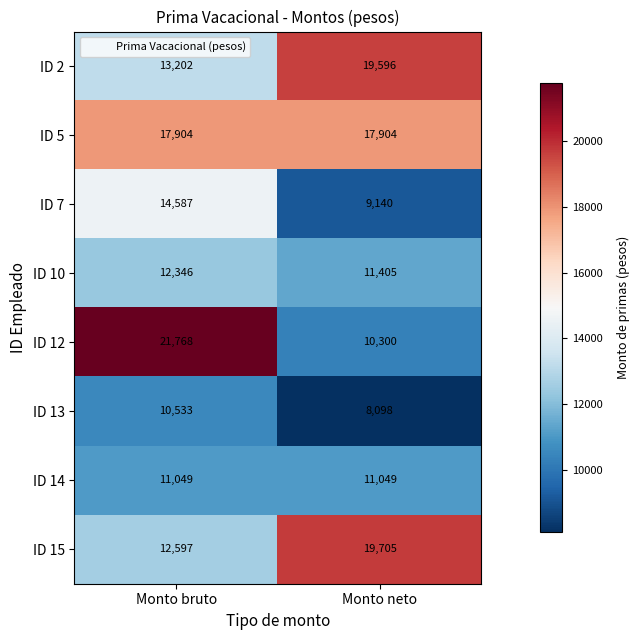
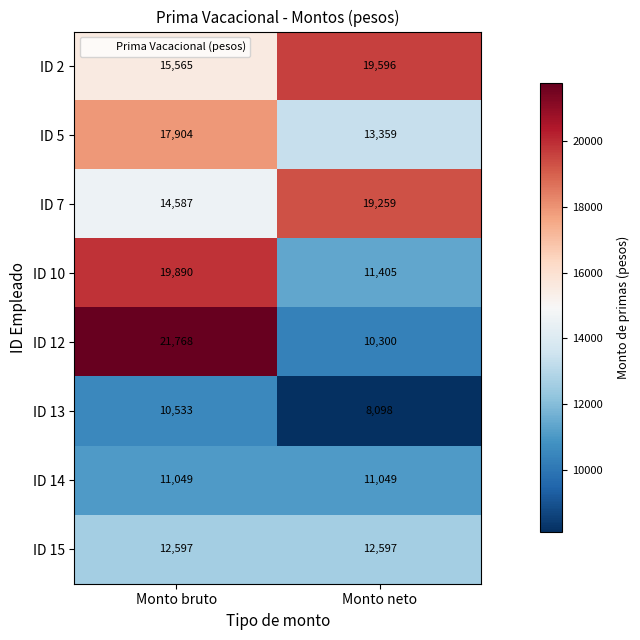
  {
    "ID 2": {
-     "Monto bruto": "13,202",
+     "Monto bruto": "15,565",
      "Monto neto": "19,596"
    },
    "ID 5": {
      "Monto bruto": "17,904",
-     "Monto neto": "17,904"
+     "Monto neto": "13,359"
    },
    "ID 7": {
      "Monto bruto": "14,587",
-     "Monto neto": "9,140"
+     "Monto neto": "19,259"
    },
    "ID 10": {
-     "Monto bruto": "12,346",
+     "Monto bruto": "19,890",
      "Monto neto": "11,405"
    },
    "ID 12": {
      "Monto bruto": "21,768",
      "Monto neto": "10,300"
    },
    "ID 13": {
      "Monto bruto": "10,533",
      "Monto neto": "8,098"
    },
    "ID 14": {
      "Monto bruto": "11,049",
      "Monto neto": "11,049"
    },
    "ID 15": {
      "Monto bruto": "12,597",
-     "Monto neto": "19,705"
+     "Monto neto": "12,597"
    }
  }
